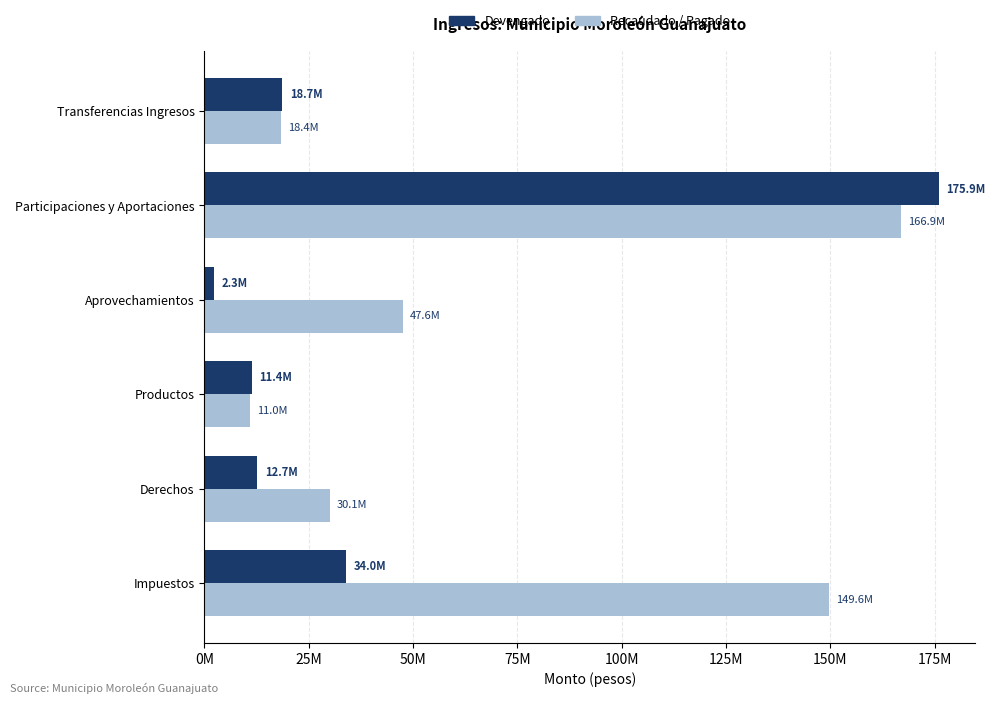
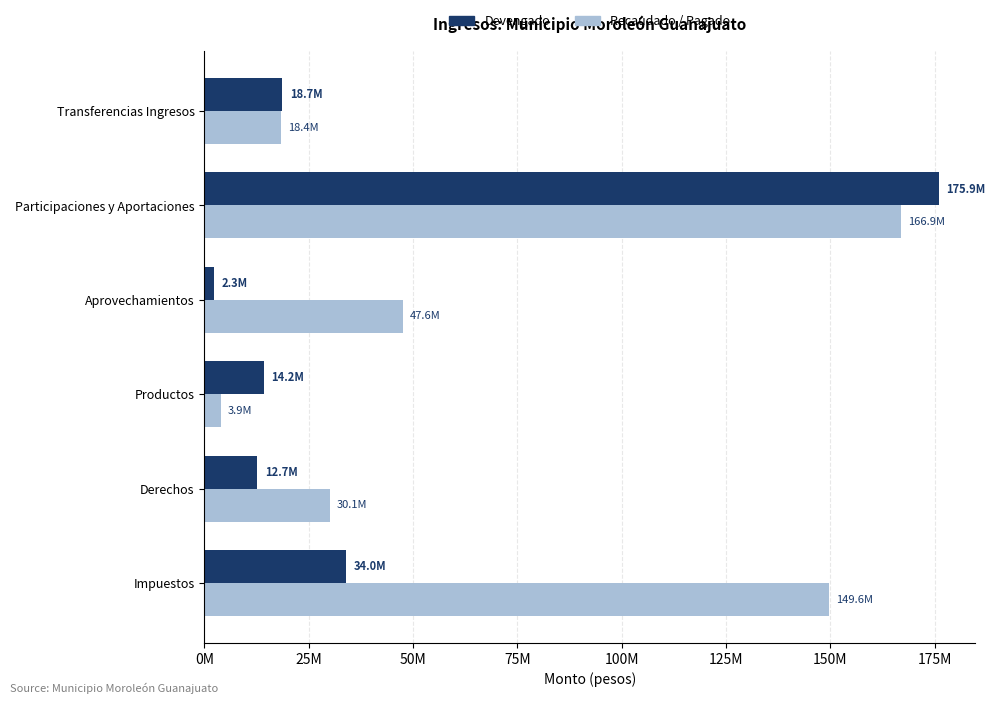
  {
    "Devengado": {
      "Transferencias Ingresos": "18.7M",
      "Participaciones y Aportaciones": "175.9M",
      "Aprovechamientos": "2.3M",
-     "Productos": "11.4M",
+     "Productos": "14.2M",
      "Derechos": "12.7M",
      "Impuestos": "34.0M"
    },
    "Recaudado / Pagado": {
      "Transferencias Ingresos": "18.4M",
      "Participaciones y Aportaciones": "166.9M",
      "Aprovechamientos": "47.6M",
-     "Productos": "11.0M",
+     "Productos": "3.9M",
      "Derechos": "30.1M",
      "Impuestos": "149.6M"
    }
  }
